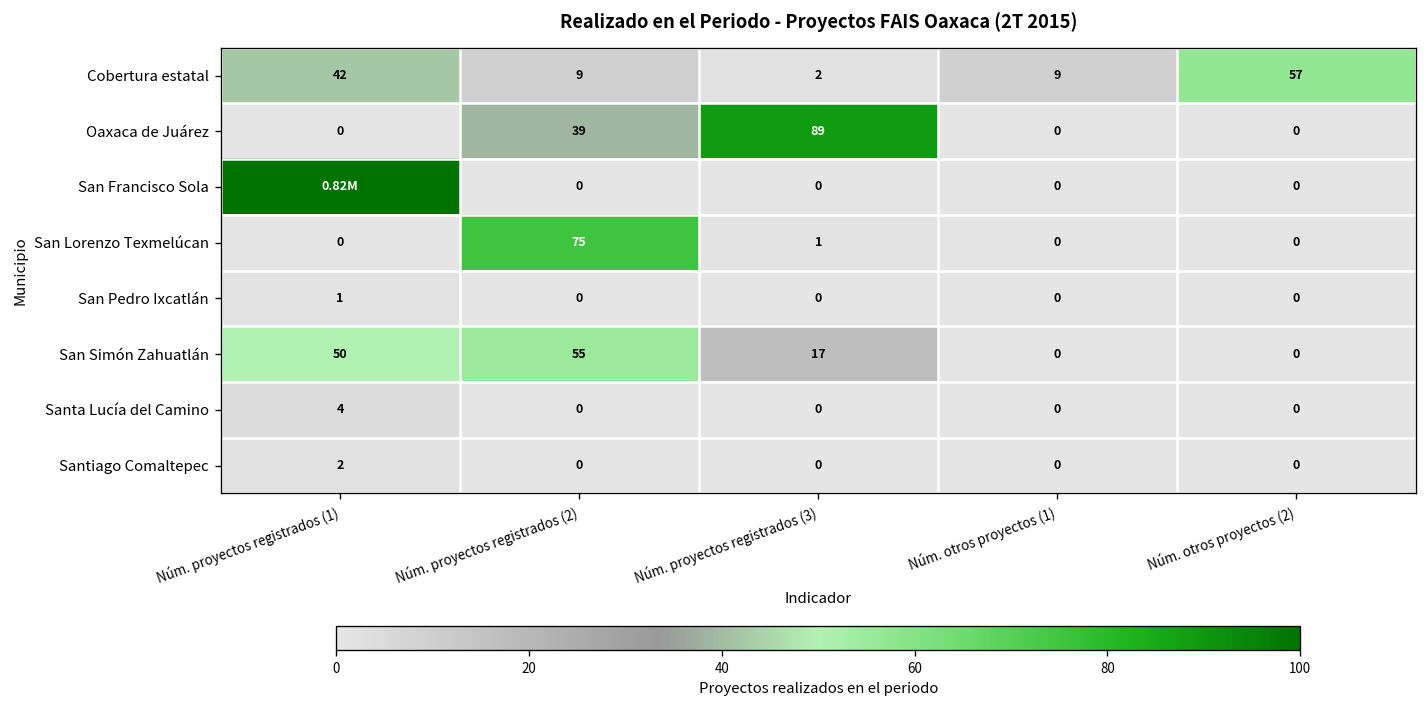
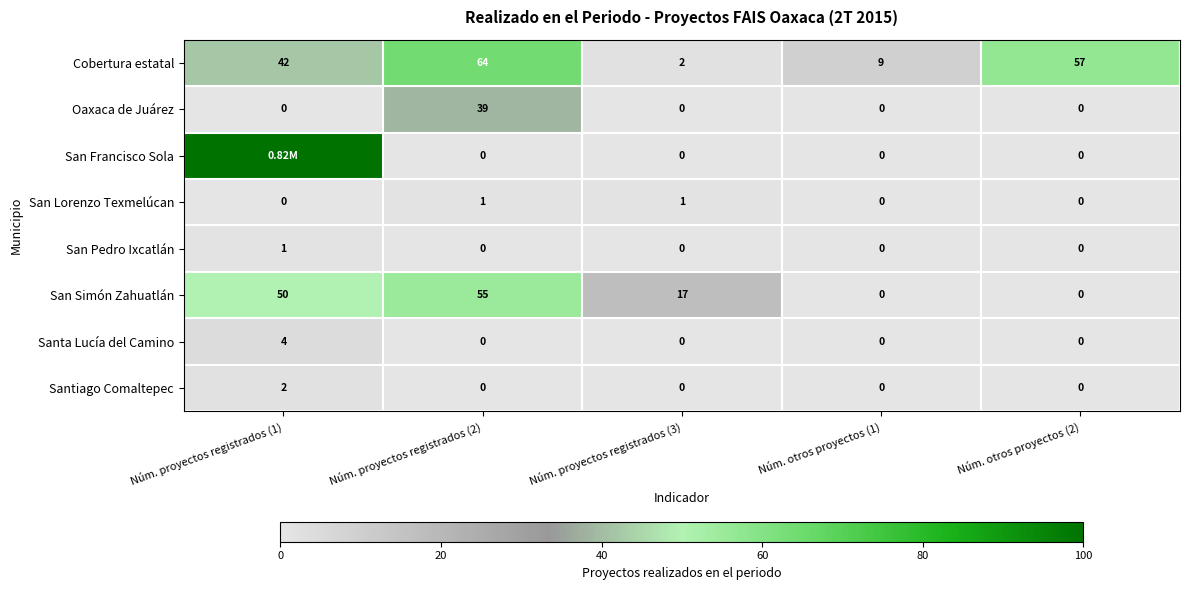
  {
    "Cobertura estatal": {
      "Núm. proyectos registrados (1)": "42",
-     "Núm. proyectos registrados (2)": "9",
+     "Núm. proyectos registrados (2)": "64",
      "Núm. proyectos registrados (3)": "2",
      "Núm. otros proyectos (1)": "9",
      "Núm. otros proyectos (2)": "57"
    },
    "Oaxaca de Juárez": {
      "Núm. proyectos registrados (1)": "0",
      "Núm. proyectos registrados (2)": "39",
-     "Núm. proyectos registrados (3)": "89",
+     "Núm. proyectos registrados (3)": "0",
      "Núm. otros proyectos (1)": "0",
      "Núm. otros proyectos (2)": "0"
    },
    "San Francisco Sola": {
      "Núm. proyectos registrados (1)": "0.82M",
      "Núm. proyectos registrados (2)": "0",
      "Núm. proyectos registrados (3)": "0",
      "Núm. otros proyectos (1)": "0",
      "Núm. otros proyectos (2)": "0"
    },
    "San Lorenzo Texmelúcan": {
      "Núm. proyectos registrados (1)": "0",
-     "Núm. proyectos registrados (2)": "75",
+     "Núm. proyectos registrados (2)": "1",
      "Núm. proyectos registrados (3)": "1",
      "Núm. otros proyectos (1)": "0",
      "Núm. otros proyectos (2)": "0"
    },
    "San Pedro Ixcatlán": {
      "Núm. proyectos registrados (1)": "1",
      "Núm. proyectos registrados (2)": "0",
      "Núm. proyectos registrados (3)": "0",
      "Núm. otros proyectos (1)": "0",
      "Núm. otros proyectos (2)": "0"
    },
    "San Simón Zahuatlán": {
      "Núm. proyectos registrados (1)": "50",
      "Núm. proyectos registrados (2)": "55",
      "Núm. proyectos registrados (3)": "17",
      "Núm. otros proyectos (1)": "0",
      "Núm. otros proyectos (2)": "0"
    },
    "Santa Lucía del Camino": {
      "Núm. proyectos registrados (1)": "4",
      "Núm. proyectos registrados (2)": "0",
      "Núm. proyectos registrados (3)": "0",
      "Núm. otros proyectos (1)": "0",
      "Núm. otros proyectos (2)": "0"
    },
    "Santiago Comaltepec": {
      "Núm. proyectos registrados (1)": "2",
      "Núm. proyectos registrados (2)": "0",
      "Núm. proyectos registrados (3)": "0",
      "Núm. otros proyectos (1)": "0",
      "Núm. otros proyectos (2)": "0"
    }
  }
